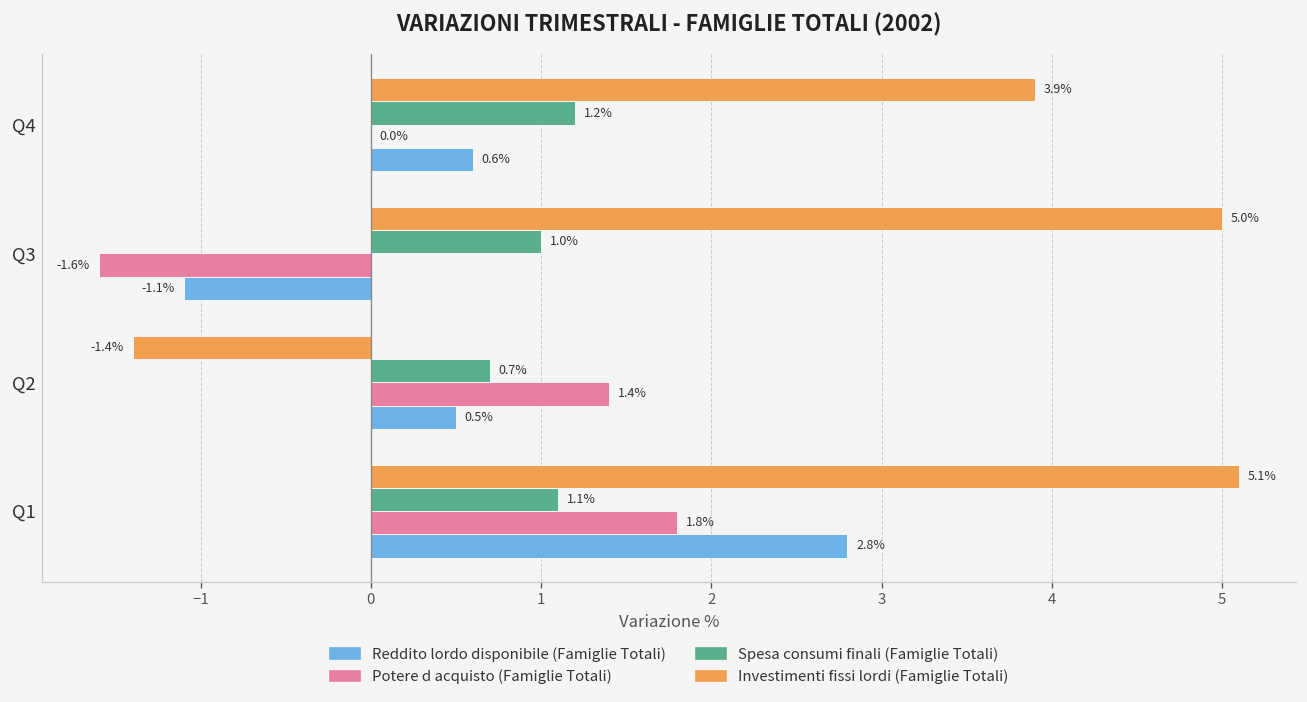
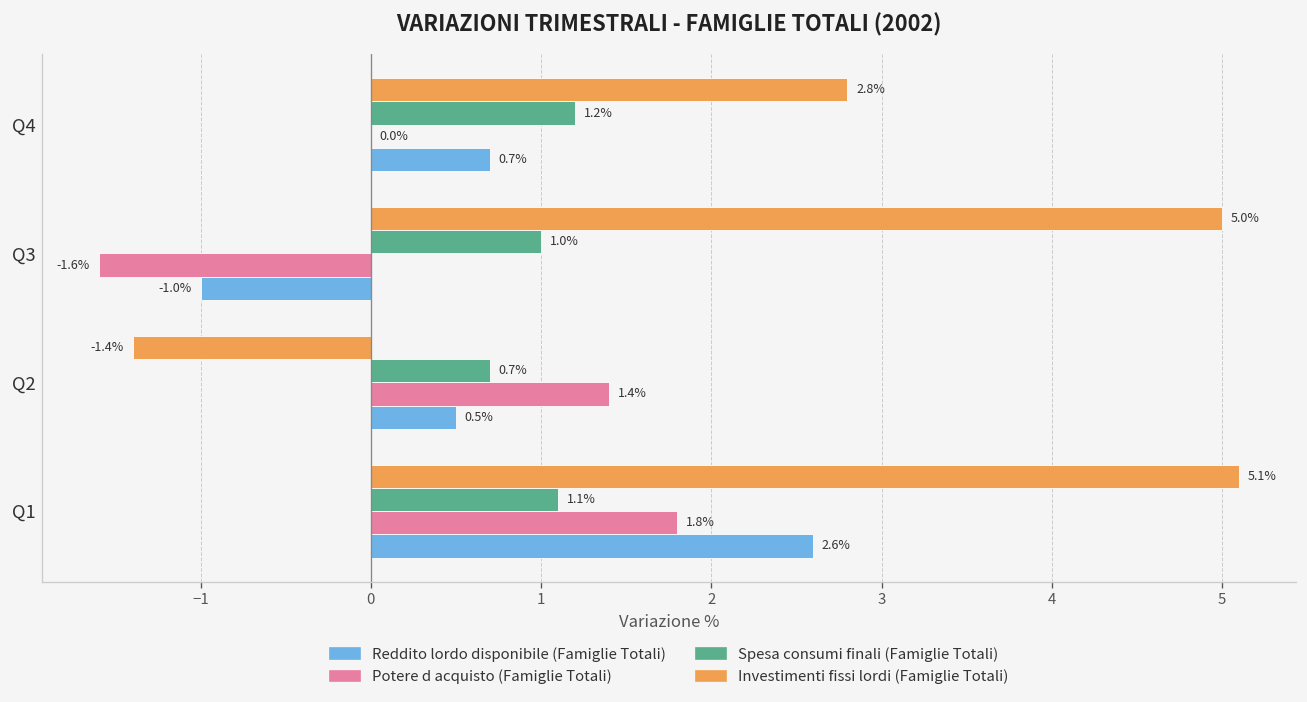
  {
    "Reddito lordo disponibile (Famiglie Totali)": {
-     "Q4": "0.6%",
-     "Q3": "-1.1%",
+     "Q4": "0.7%",
+     "Q3": "-1.0%",
      "Q2": "0.5%",
-     "Q1": "2.8%"
+     "Q1": "2.6%"
    },
    "Potere d acquisto (Famiglie Totali)": {
      "Q4": "0.0%",
      "Q3": "-1.6%",
      "Q2": "1.4%",
      "Q1": "1.8%"
    },
    "Spesa consumi finali (Famiglie Totali)": {
      "Q4": "1.2%",
      "Q3": "1.0%",
      "Q2": "0.7%",
      "Q1": "1.1%"
    },
    "Investimenti fissi lordi (Famiglie Totali)": {
-     "Q4": "3.9%",
+     "Q4": "2.8%",
      "Q3": "5.0%",
      "Q2": "-1.4%",
      "Q1": "5.1%"
    }
  }
